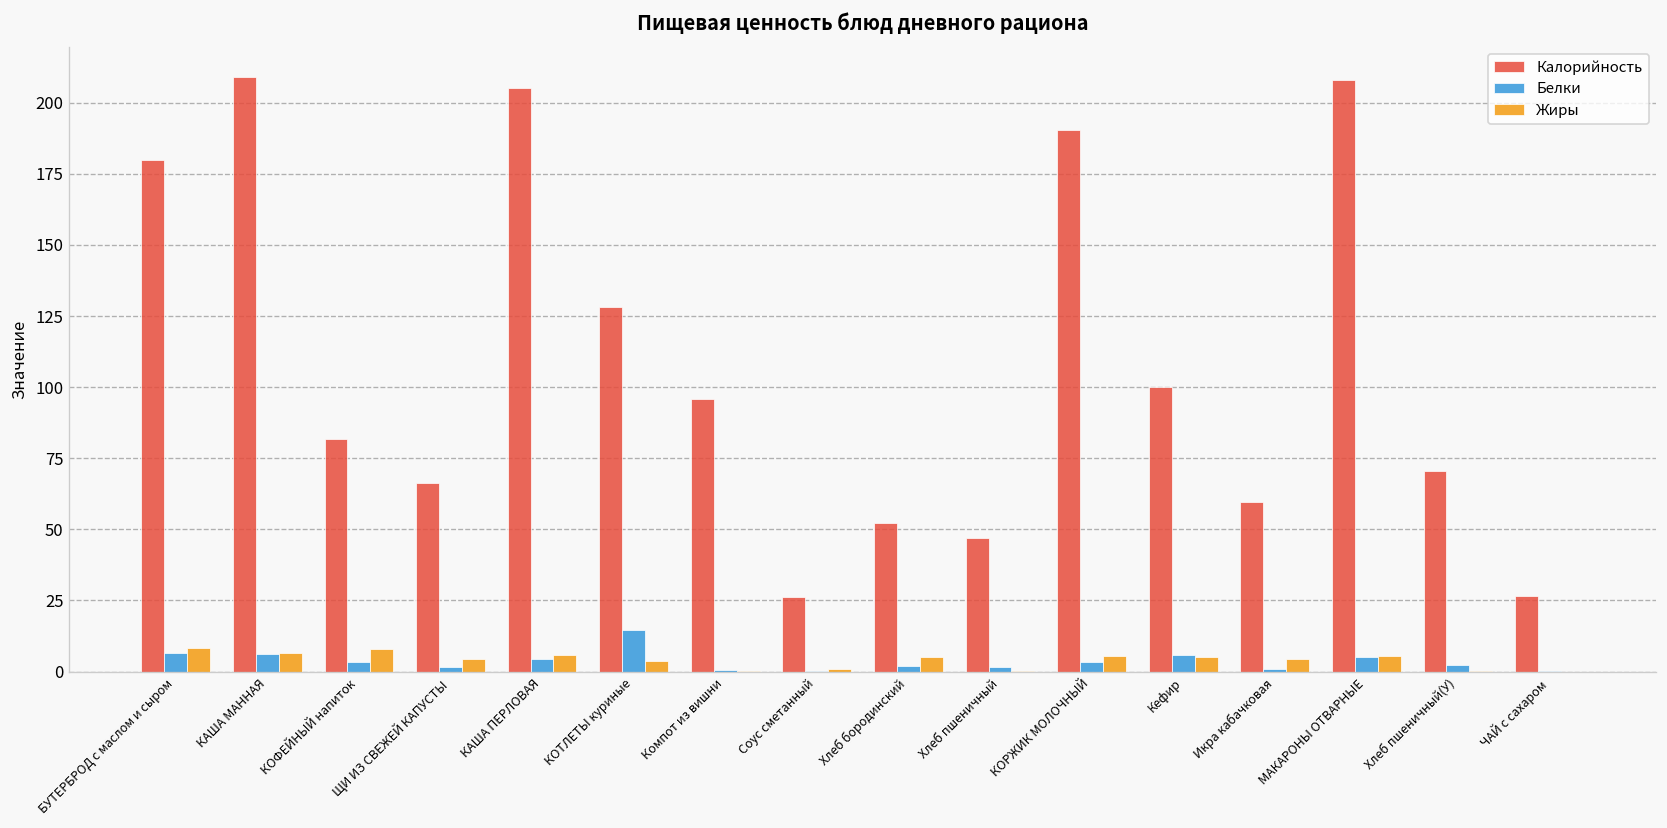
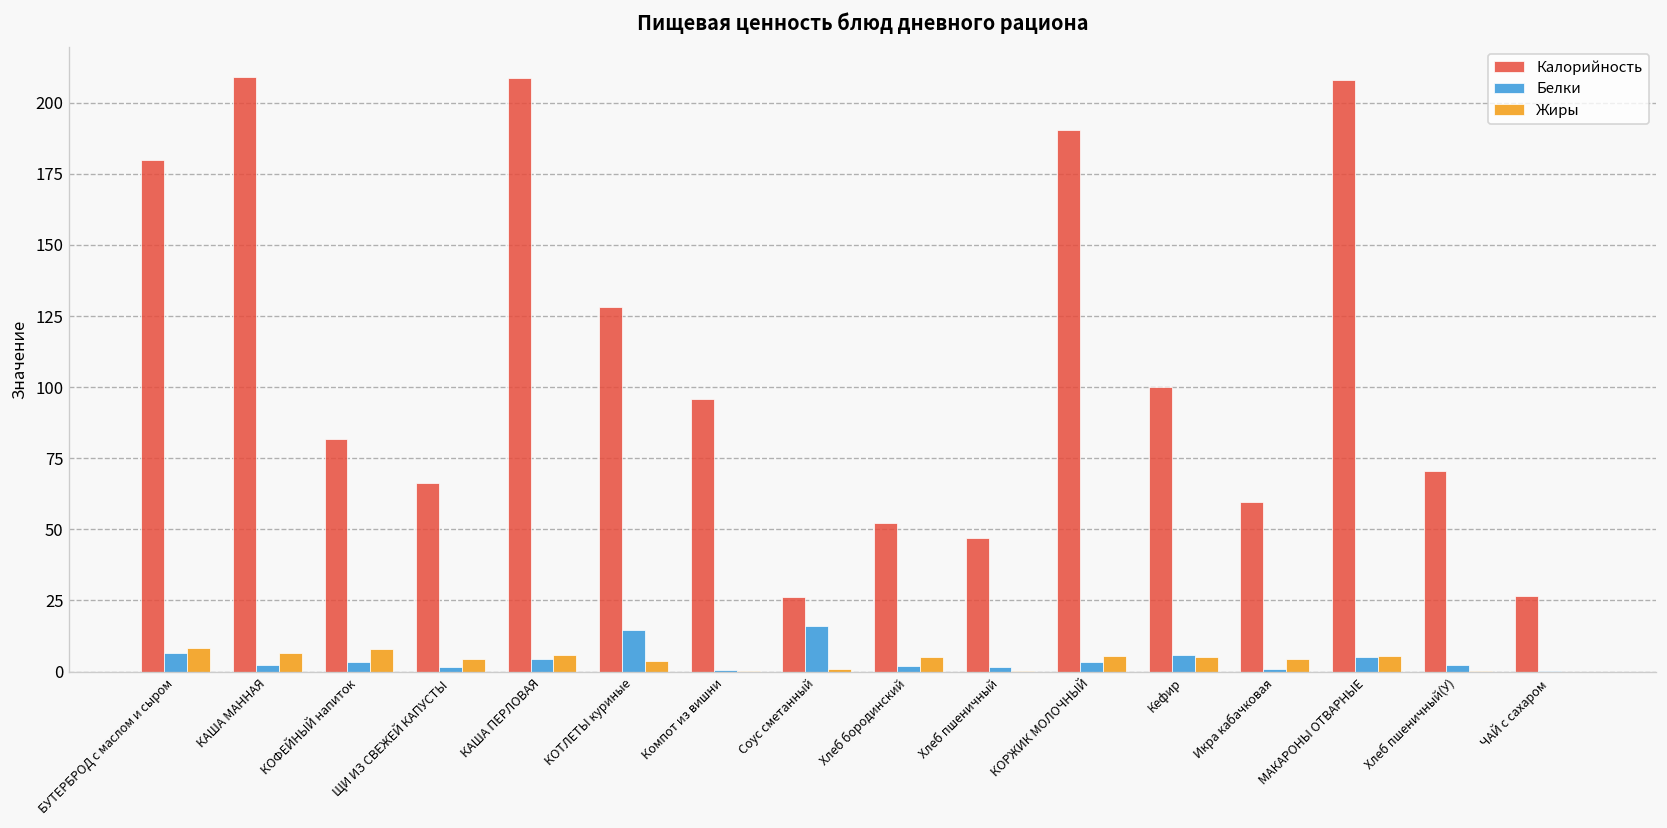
  {
    "Калорийность": {
      "БУТЕРБРОД с маслом и сыром": 180,
      "КАША МАННАЯ": 209,
      "КОФЕЙНЫЙ напиток": 82,
      "ЩИ ИЗ СВЕЖЕЙ КАПУСТЫ": 66,
-     "КАША ПЕРЛОВАЯ": 205,
+     "КАША ПЕРЛОВАЯ": 209,
      "КОТЛЕТЫ куриные": 128,
      "Компот из вишни": 96,
      "Соус сметанный": 26,
      "Хлеб бородинский": 52,
      "Хлеб пшеничный": 47,
      "КОРЖИК МОЛОЧНЫЙ": 191,
      "Кефир": 100,
      "Икра кабачковая": 60,
      "МАКАРОНЫ ОТВАРНЫЕ": 208,
      "Хлеб пшеничный(У)": 71,
      "ЧАЙ с сахаром": 26
    },
    "Белки": {
      "БУТЕРБРОД с маслом и сыром": 7,
-     "КАША МАННАЯ": 6,
+     "КАША МАННАЯ": 2,
      "КОФЕЙНЫЙ напиток": 3,
      "ЩИ ИЗ СВЕЖЕЙ КАПУСТЫ": 1,
      "КАША ПЕРЛОВАЯ": 4,
      "КОТЛЕТЫ куриные": 15,
-     "Соус сметанный": 0,
+     "Соус сметанный": 16,
      "Хлеб бородинский": 2,
      "Хлеб пшеничный": 2,
      "КОРЖИК МОЛОЧНЫЙ": 3,
      "Кефир": 6,
      "МАКАРОНЫ ОТВАРНЫЕ": 5,
      "Хлеб пшеничный(У)": 2
    },
    "Жиры": {
      "БУТЕРБРОД с маслом и сыром": 8,
      "КАША МАННАЯ": 7,
      "КОФЕЙНЫЙ напиток": 8,
      "ЩИ ИЗ СВЕЖЕЙ КАПУСТЫ": 4,
      "КАША ПЕРЛОВАЯ": 6,
      "КОТЛЕТЫ куриные": 4,
      "Хлеб бородинский": 5,
      "КОРЖИК МОЛОЧНЫЙ": 6,
      "Кефир": 5,
      "Икра кабачковая": 4,
      "МАКАРОНЫ ОТВАРНЫЕ": 5,
      "ЧАЙ с сахаром": 0
    }
  }
